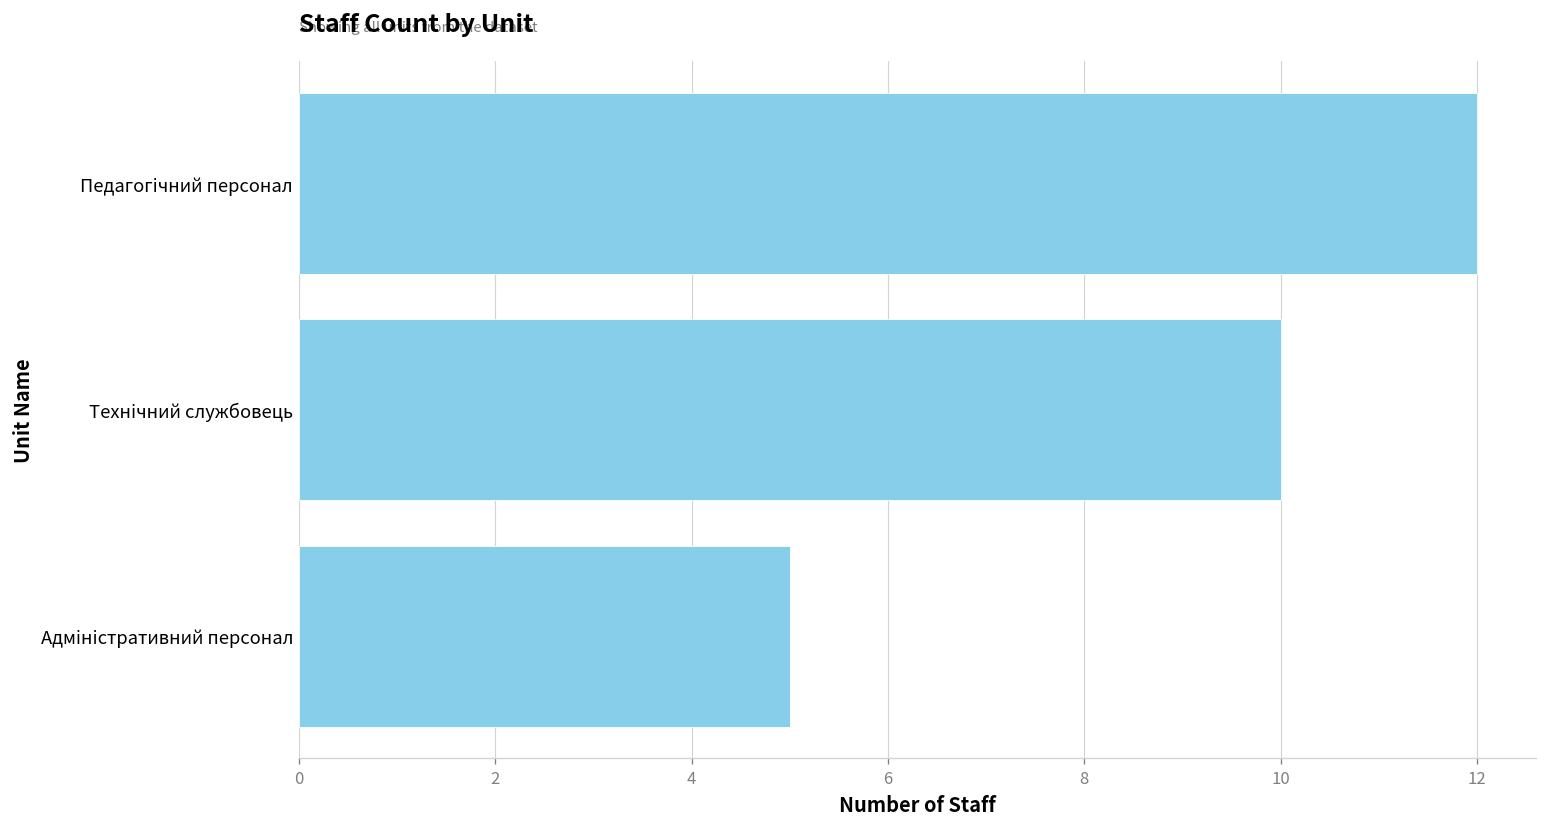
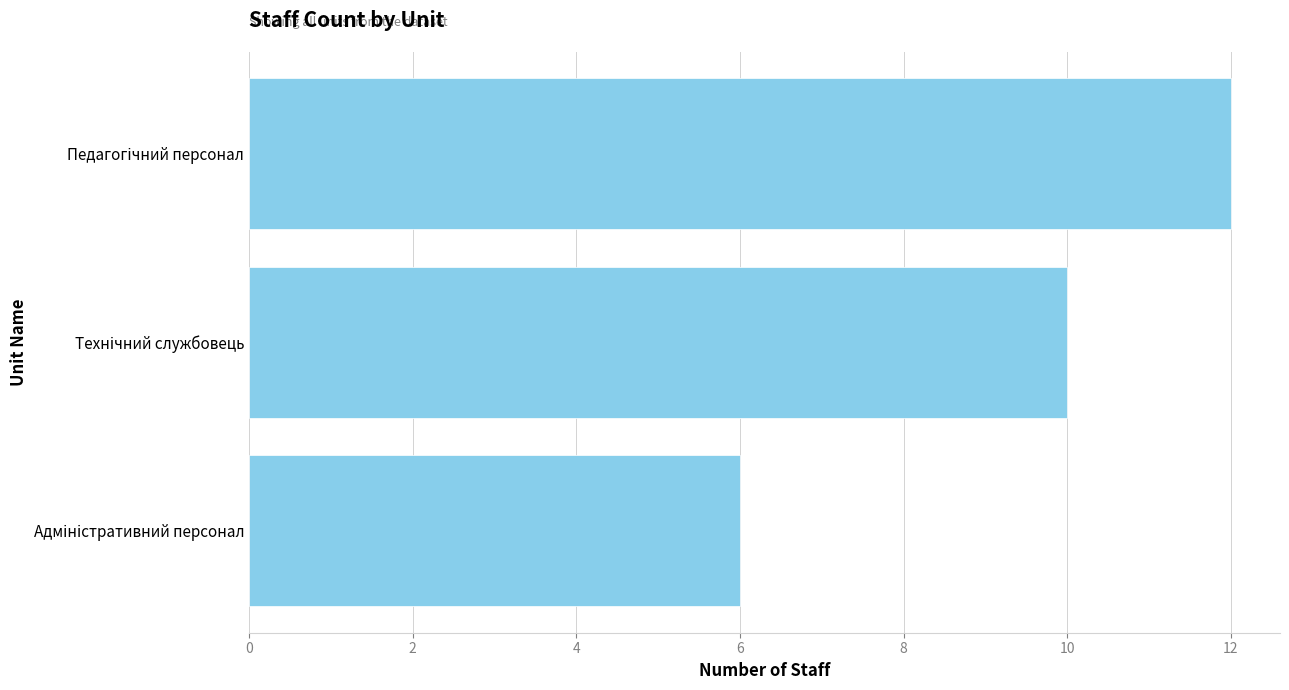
  {
    "Педагогічний персонал": 12,
    "Технічний службовець": 10,
-   "Адміністративний персонал": 5
+   "Адміністративний персонал": 6
  }
